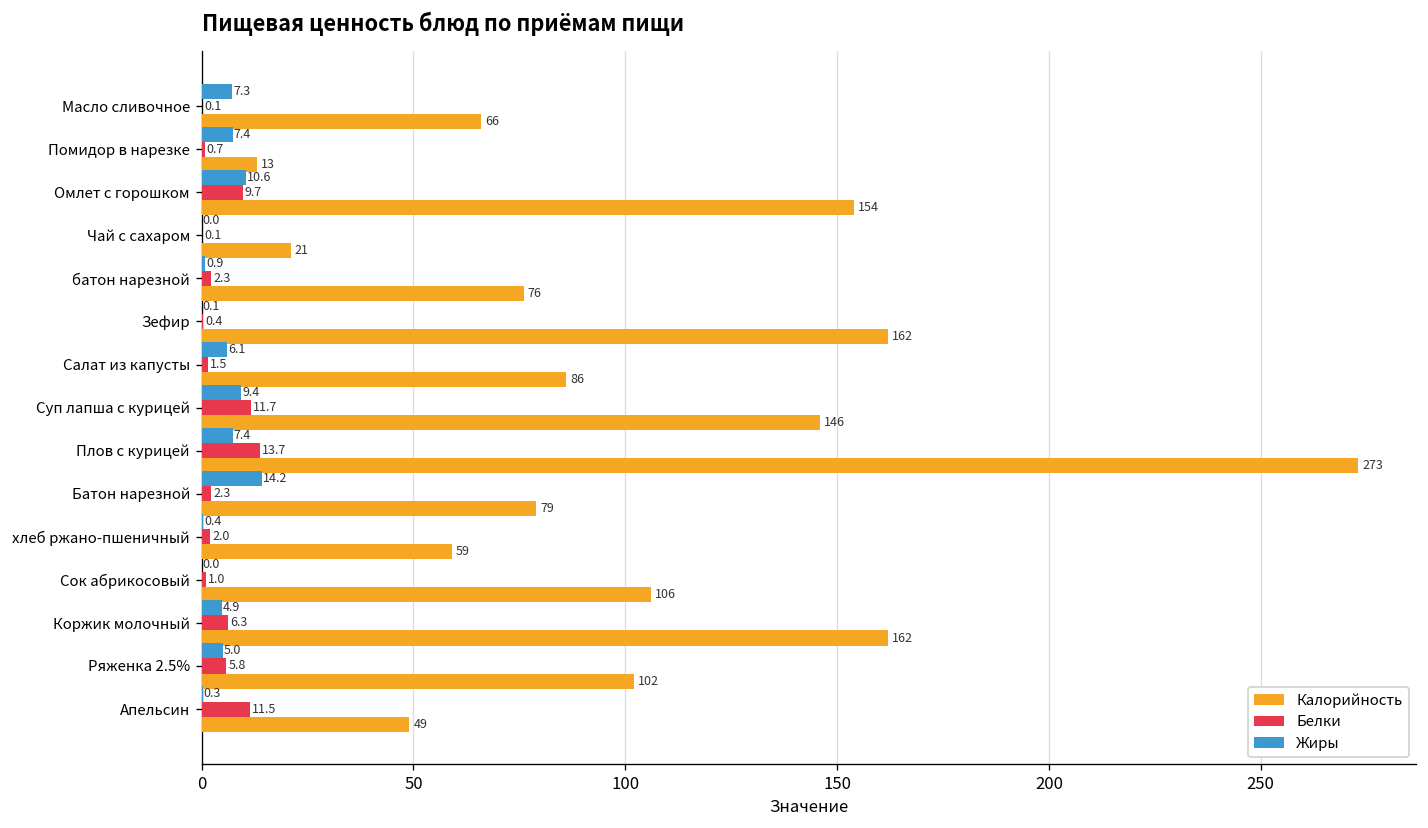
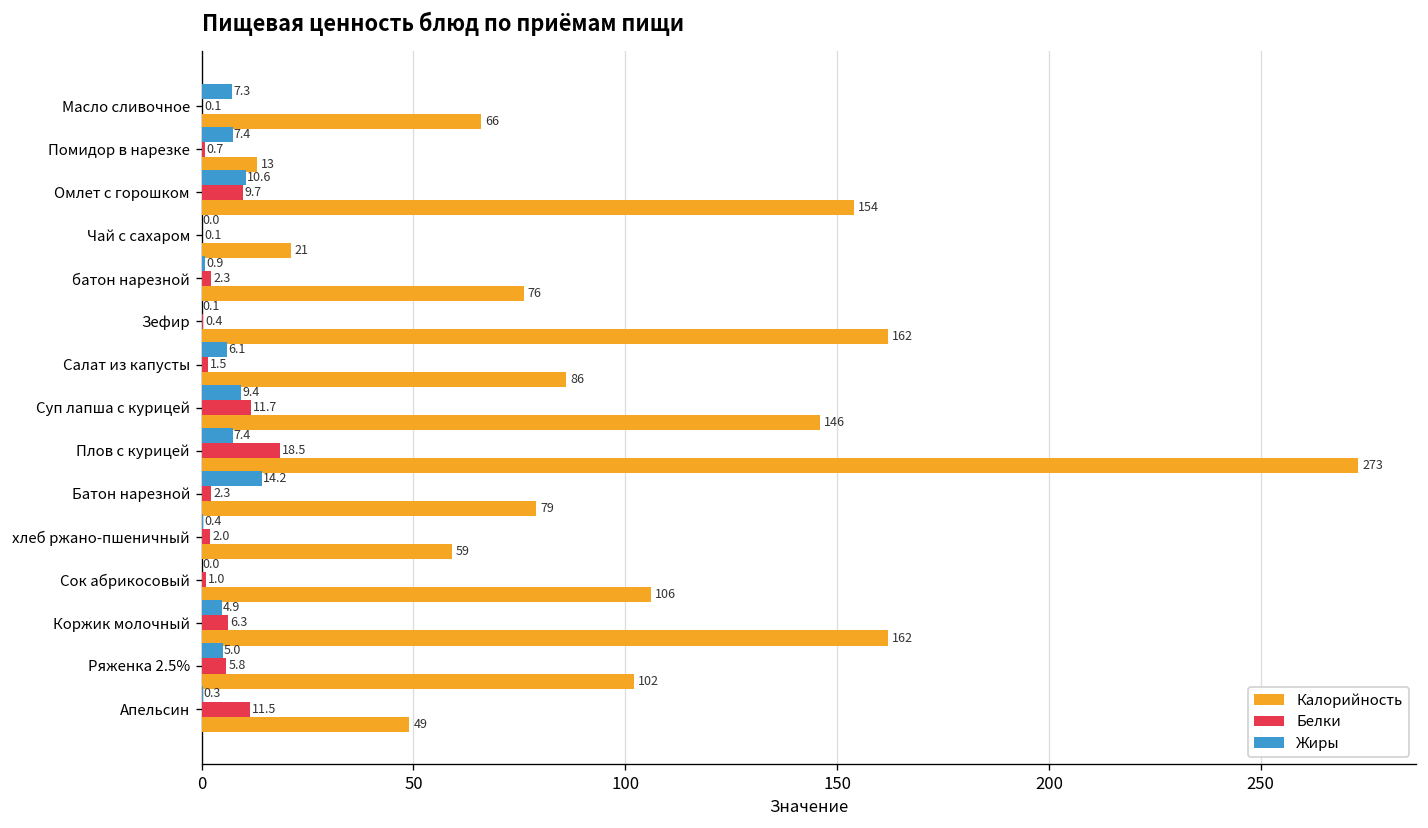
  {
    "Калорийность": {
      "Масло сливочное": 66,
      "Помидор в нарезке": 13,
      "Омлет с горошком": 154,
      "Чай с сахаром": 21,
      "батон нарезной": 76,
      "Зефир": 162,
      "Салат из капусты": 86,
      "Суп лапша с курицей": 146,
      "Плов с курицей": 273,
      "Батон нарезной": 79,
      "хлеб ржано-пшеничный": 59,
      "Сок абрикосовый": 106,
      "Коржик молочный": 162,
      "Ряженка 2.5%": 102,
      "Апельсин": 49
    },
    "Белки": {
      "Масло сливочное": 0.1,
      "Помидор в нарезке": 0.7,
      "Омлет с горошком": 9.7,
      "Чай с сахаром": 0.1,
      "батон нарезной": 2.3,
      "Зефир": 0.4,
      "Салат из капусты": 1.5,
      "Суп лапша с курицей": 11.7,
-     "Плов с курицей": 13.7,
+     "Плов с курицей": 18.5,
      "Батон нарезной": 2.3,
      "хлеб ржано-пшеничный": 2.0,
      "Сок абрикосовый": 1.0,
      "Коржик молочный": 6.3,
      "Ряженка 2.5%": 5.8,
      "Апельсин": 11.5
    },
    "Жиры": {
      "Масло сливочное": 7.3,
      "Помидор в нарезке": 7.4,
      "Омлет с горошком": 10.6,
      "Чай с сахаром": 0.0,
      "батон нарезной": 0.9,
      "Зефир": 0.1,
      "Салат из капусты": 6.1,
      "Суп лапша с курицей": 9.4,
      "Плов с курицей": 7.4,
      "Батон нарезной": 14.2,
      "хлеб ржано-пшеничный": 0.4,
      "Сок абрикосовый": 0.0,
      "Коржик молочный": 4.9,
      "Ряженка 2.5%": 5.0,
      "Апельсин": 0.3
    }
  }
